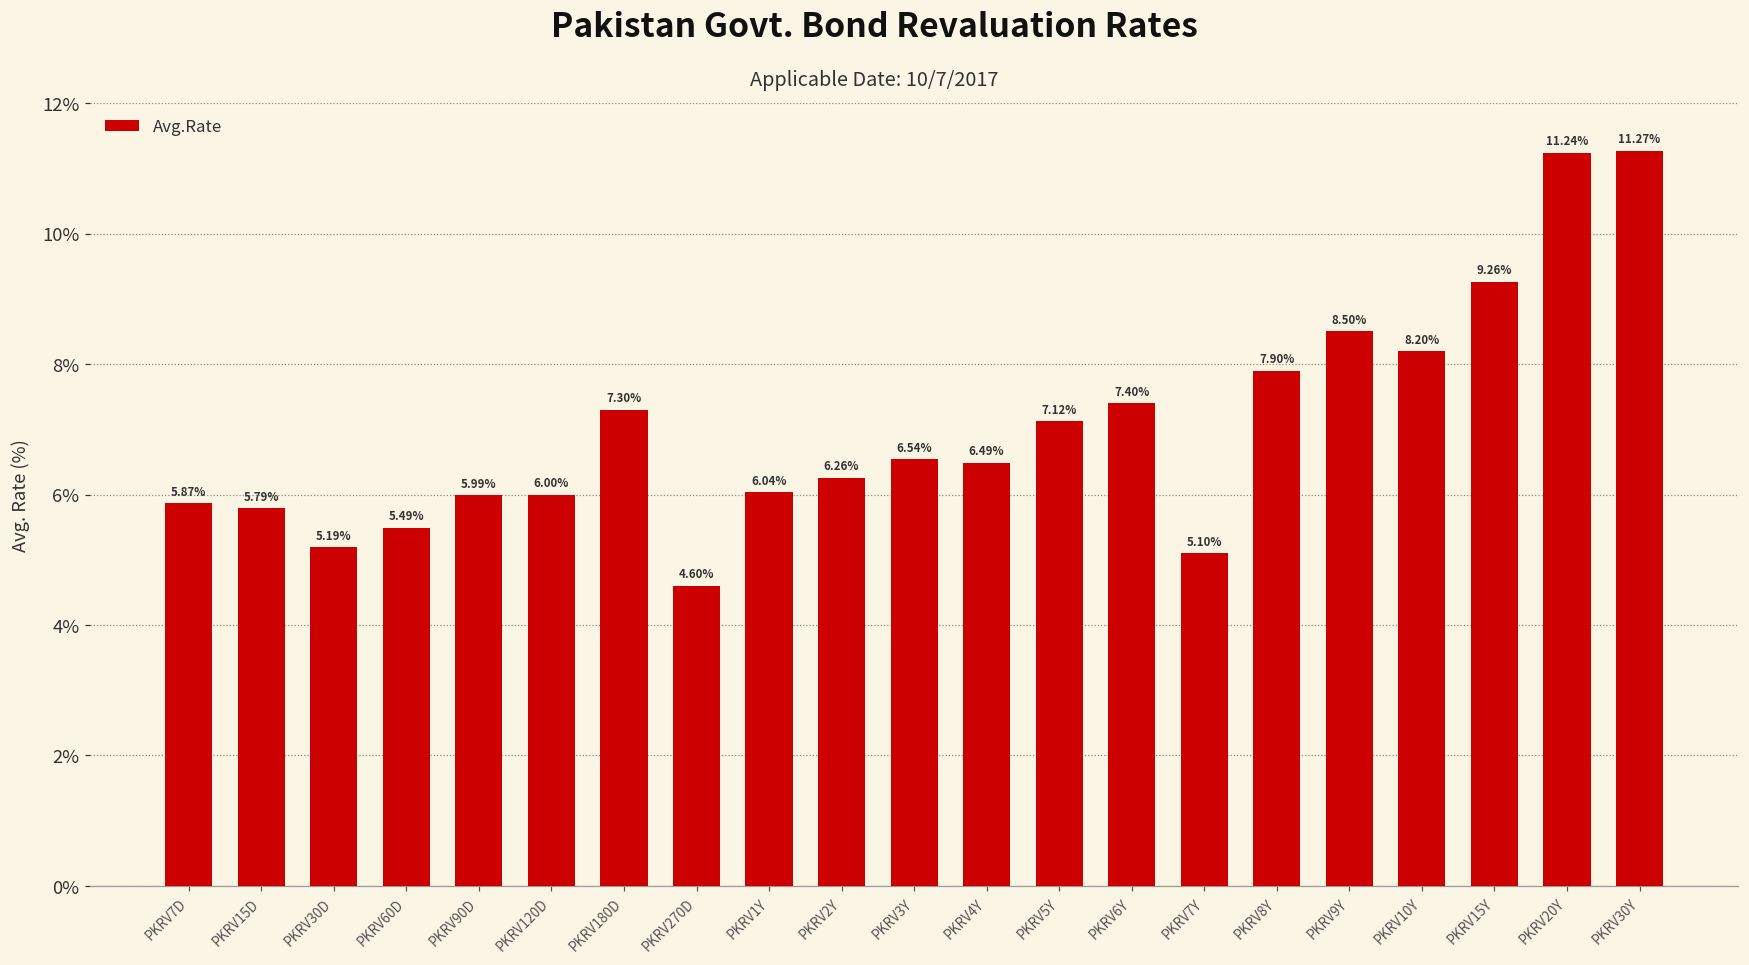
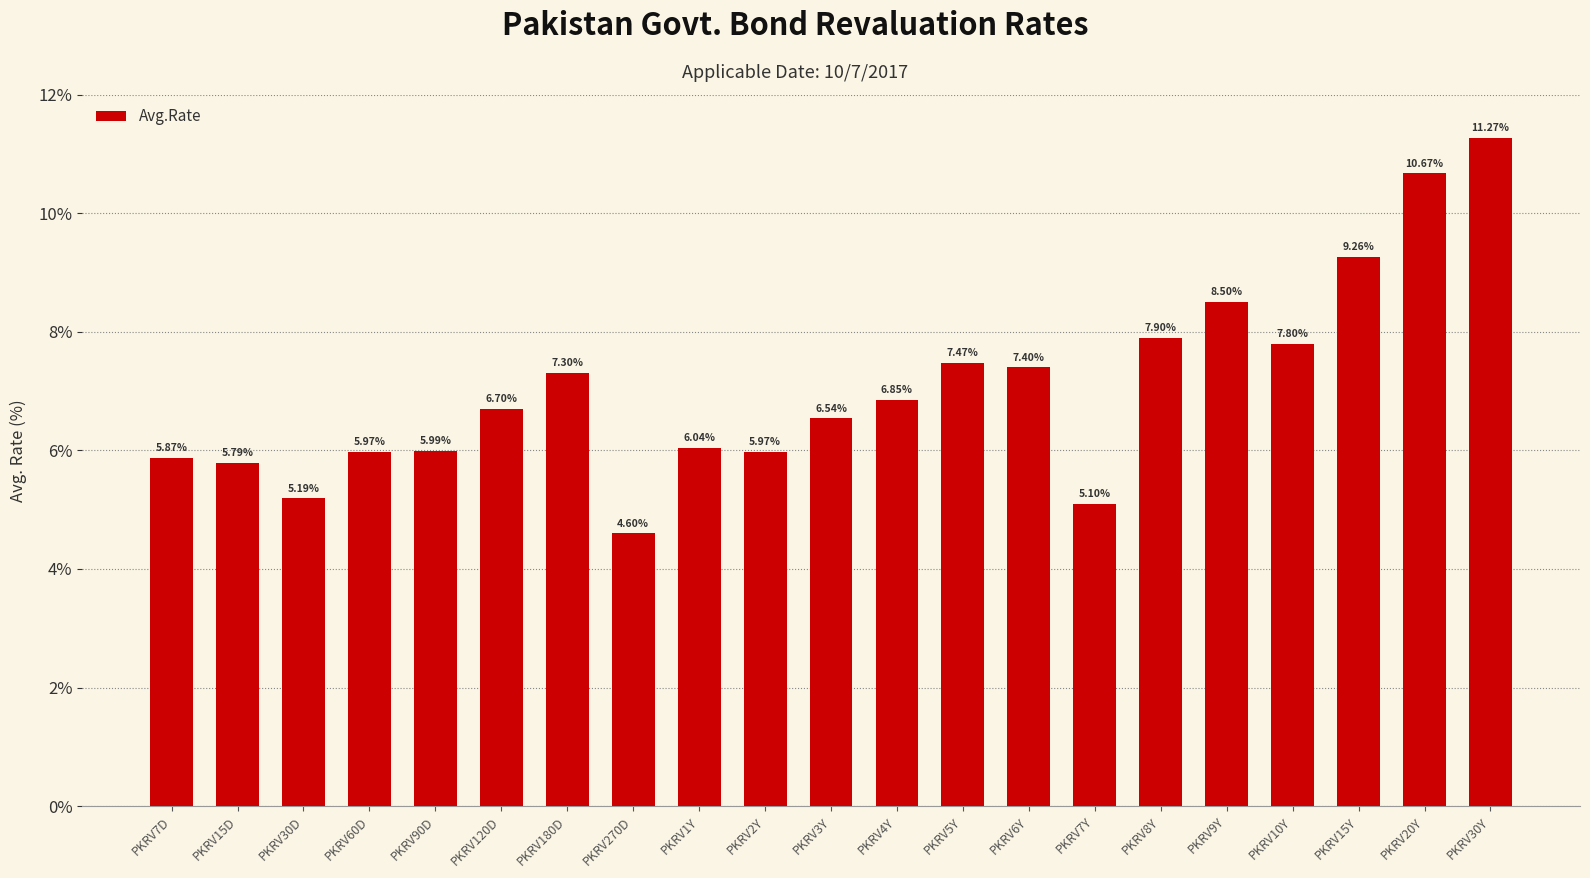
  {
    "PKRV7D": "5.87%",
    "PKRV15D": "5.79%",
    "PKRV30D": "5.19%",
-   "PKRV60D": "5.49%",
+   "PKRV60D": "5.97%",
    "PKRV90D": "5.99%",
-   "PKRV120D": "6.00%",
+   "PKRV120D": "6.70%",
    "PKRV180D": "7.30%",
    "PKRV270D": "4.60%",
    "PKRV1Y": "6.04%",
-   "PKRV2Y": "6.26%",
+   "PKRV2Y": "5.97%",
    "PKRV3Y": "6.54%",
-   "PKRV4Y": "6.49%",
-   "PKRV5Y": "7.12%",
+   "PKRV4Y": "6.85%",
+   "PKRV5Y": "7.47%",
    "PKRV6Y": "7.40%",
    "PKRV7Y": "5.10%",
    "PKRV8Y": "7.90%",
    "PKRV9Y": "8.50%",
-   "PKRV10Y": "8.20%",
+   "PKRV10Y": "7.80%",
    "PKRV15Y": "9.26%",
-   "PKRV20Y": "11.24%",
+   "PKRV20Y": "10.67%",
    "PKRV30Y": "11.27%"
  }
